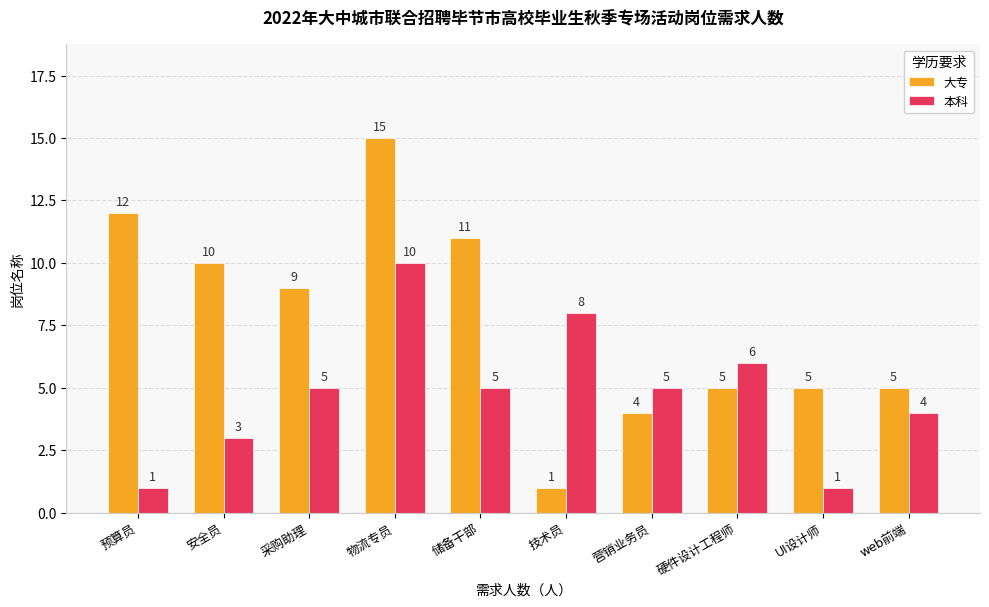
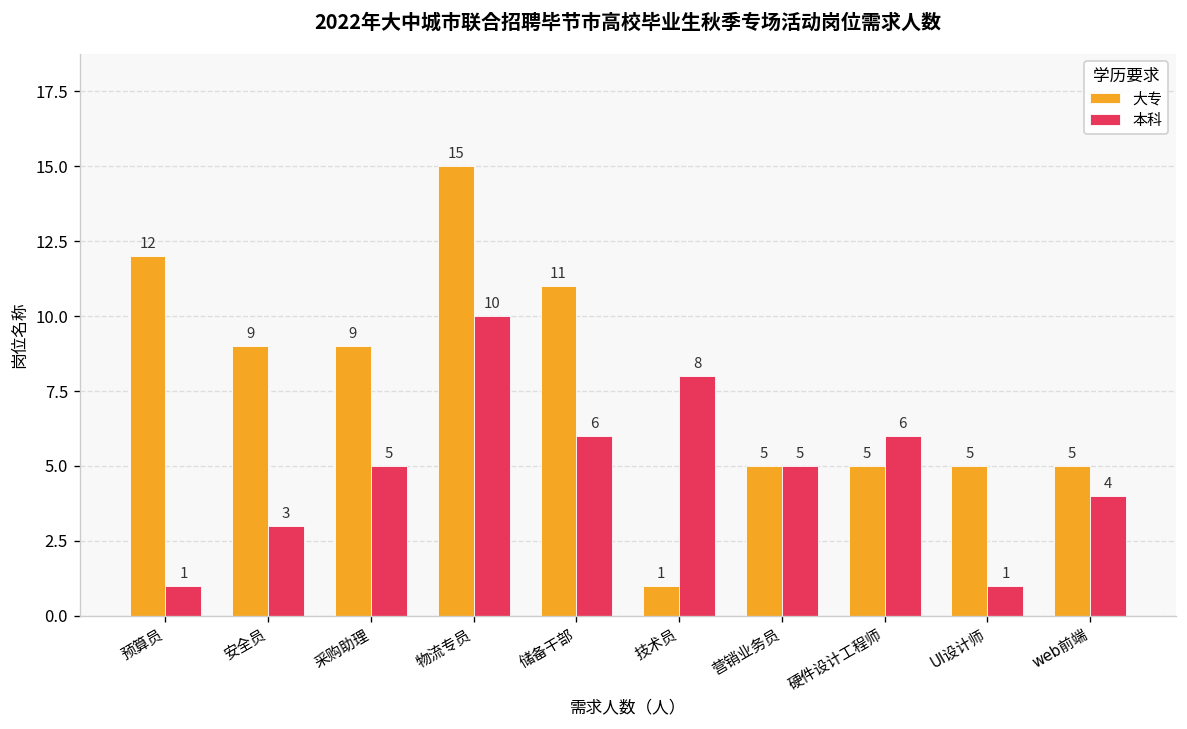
  {
    "大专": {
      "预算员": 12,
-     "安全员": 10,
+     "安全员": 9,
      "采购助理": 9,
      "物流专员": 15,
      "储备干部": 11,
      "技术员": 1,
-     "营销业务员": 4,
+     "营销业务员": 5,
      "硬件设计工程师": 5,
      "UI设计师": 5,
      "web前端": 5
    },
    "本科": {
      "预算员": 1,
      "安全员": 3,
      "采购助理": 5,
      "物流专员": 10,
-     "储备干部": 5,
+     "储备干部": 6,
      "技术员": 8,
      "营销业务员": 5,
      "硬件设计工程师": 6,
      "UI设计师": 1,
      "web前端": 4
    }
  }
